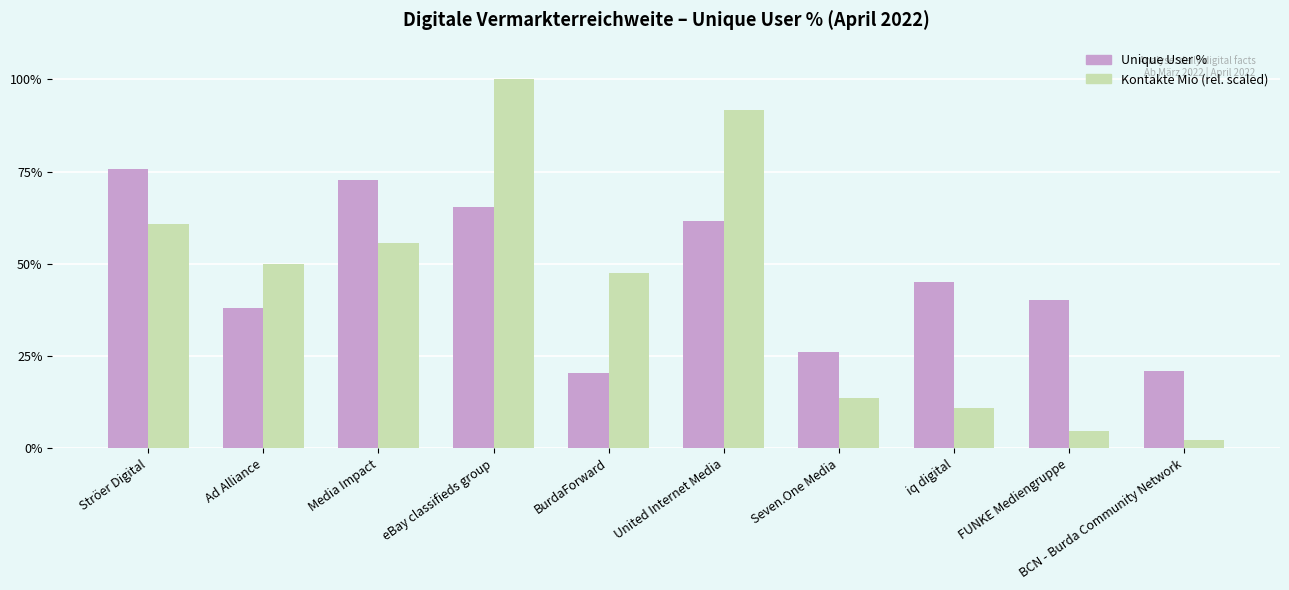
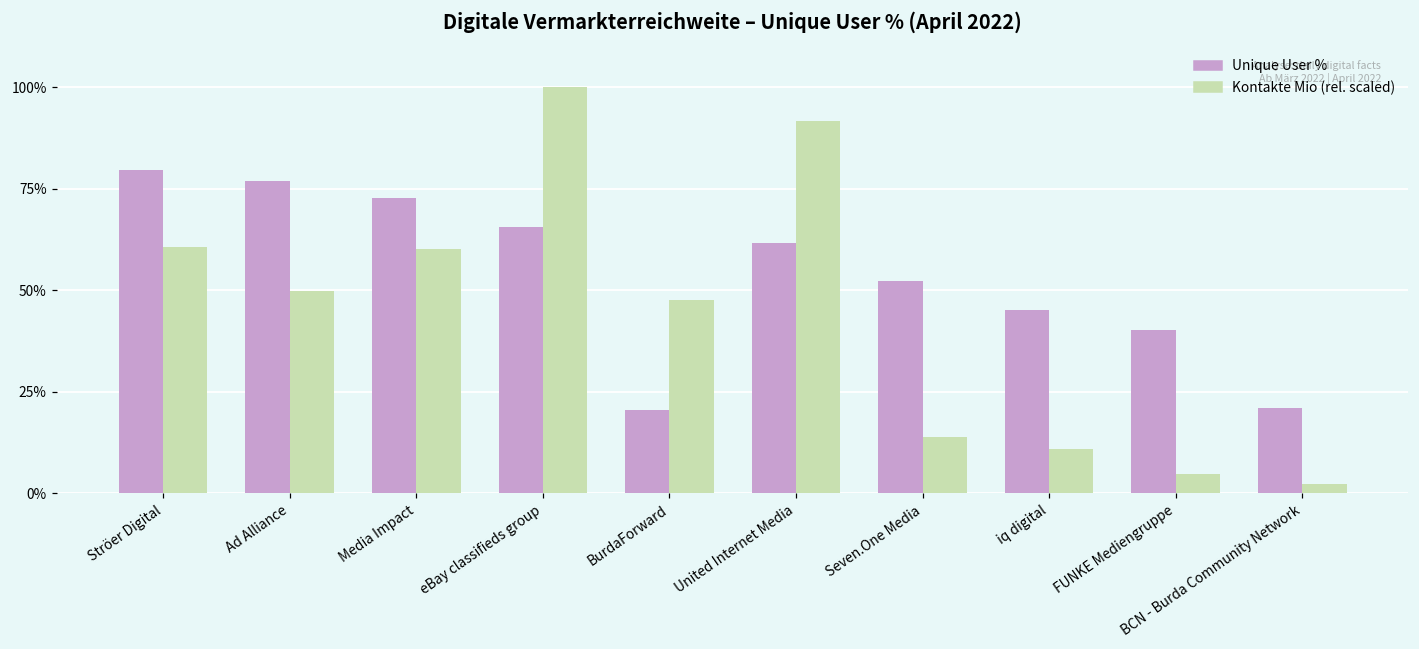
  {
    "Unique User %": {
-     "Ströer Digital": "76%",
-     "Ad Alliance": "38%",
+     "Ströer Digital": "80%",
+     "Ad Alliance": "77%",
      "Media Impact": "73%",
      "eBay classifieds group": "66%",
      "BurdaForward": "21%",
      "United Internet Media": "62%",
-     "Seven.One Media": "26%",
+     "Seven.One Media": "52%",
      "iq digital": "45%",
      "FUNKE Mediengruppe": "40%",
      "BCN - Burda Community Network": "21%"
    },
    "Kontakte Mio (rel. scaled)": {
      "Ströer Digital": "61%",
      "Ad Alliance": "50%",
-     "Media Impact": "56%",
+     "Media Impact": "60%",
      "eBay classifieds group": "100%",
      "BurdaForward": "48%",
      "United Internet Media": "92%",
      "Seven.One Media": "14%",
      "iq digital": "11%",
      "FUNKE Mediengruppe": "5%",
      "BCN - Burda Community Network": "2%"
    }
  }
